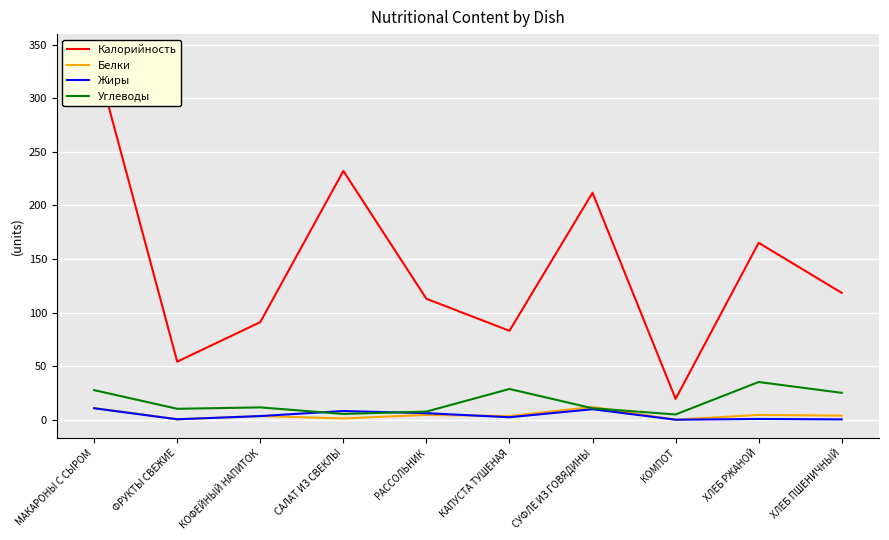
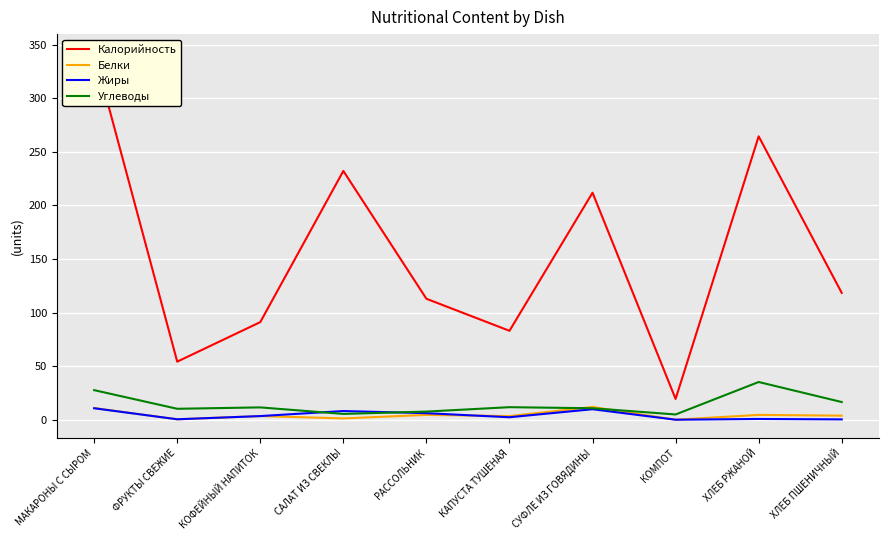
  {
    "Калорийность": {
      "ФРУКТЫ СВЕЖИЕ": 54,
      "КОФЕЙНЫЙ НАПИТОК": 91,
      "САЛАТ ИЗ СВЕКЛЫ": 232,
      "РАССОЛЬНИК": 113,
      "КАПУСТА ТУШЕНАЯ": 83,
      "СУФЛЕ ИЗ ГОВЯДИНЫ": 212,
      "КОМПОТ": 19,
-     "ХЛЕБ РЖАНОЙ": 165,
+     "ХЛЕБ РЖАНОЙ": 265,
      "ХЛЕБ ПШЕНИЧНЫЙ": 118
    },
    "Белки": {
      "САЛАТ ИЗ СВЕКЛЫ": 1,
      "ХЛЕБ РЖАНОЙ": 5,
      "ХЛЕБ ПШЕНИЧНЫЙ": 4
    },
    "Жиры": {
      "САЛАТ ИЗ СВЕКЛЫ": 8,
      "ХЛЕБ РЖАНОЙ": 1,
      "ХЛЕБ ПШЕНИЧНЫЙ": 0
    },
    "Углеводы": {
      "МАКАРОНЫ С СЫРОМ": 28,
      "ФРУКТЫ СВЕЖИЕ": 10,
      "КОФЕЙНЫЙ НАПИТОК": 12,
      "САЛАТ ИЗ СВЕКЛЫ": 5,
-     "КАПУСТА ТУШЕНАЯ": 29,
+     "КАПУСТА ТУШЕНАЯ": 12,
      "КОМПОТ": 5,
      "ХЛЕБ РЖАНОЙ": 35,
-     "ХЛЕБ ПШЕНИЧНЫЙ": 25
+     "ХЛЕБ ПШЕНИЧНЫЙ": 17
    }
  }
